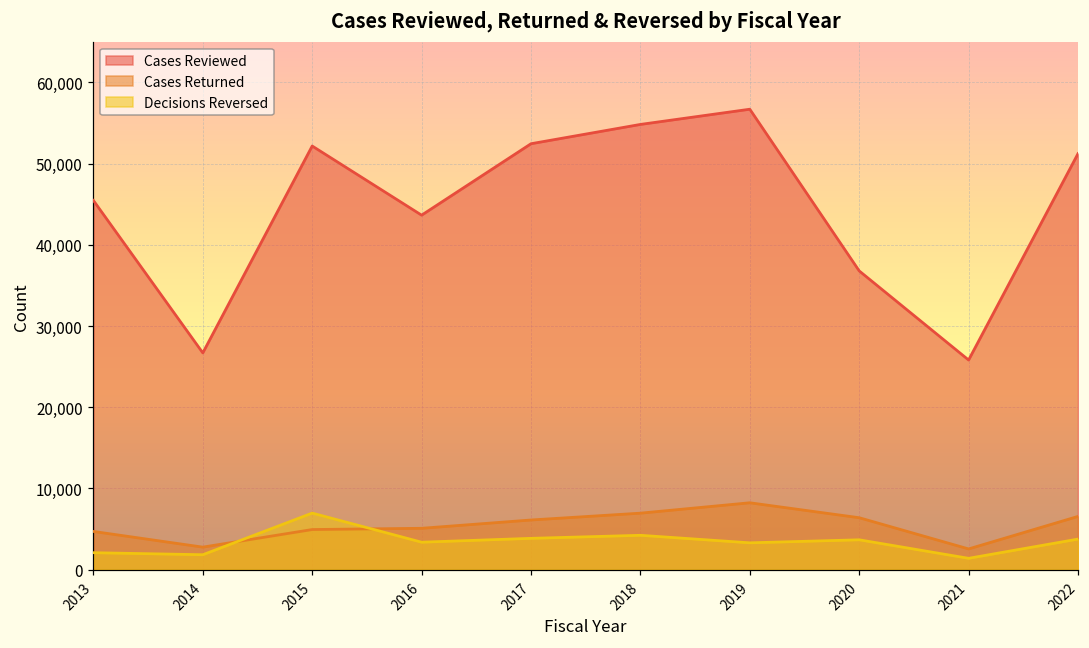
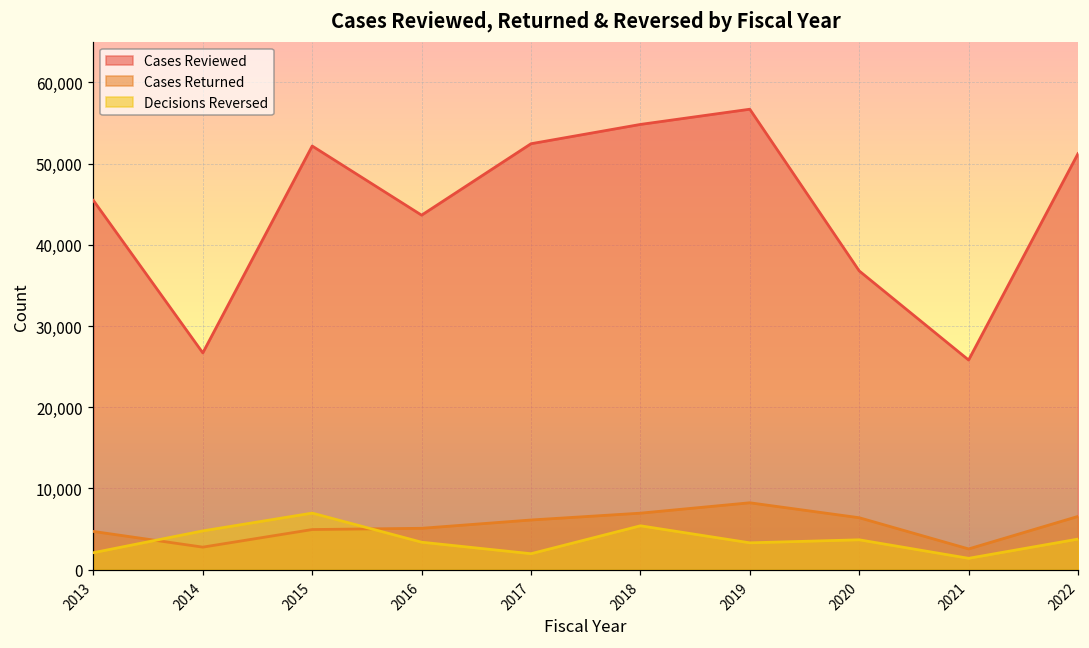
  {
    "Decisions Reversed": {
      "2013": "2,000",
-     "2014": "2,000",
+     "2014": "5,000",
      "2015": "7,000",
      "2016": "3,000",
-     "2017": "4,000",
-     "2018": "4,000",
+     "2017": "2,000",
+     "2018": "5,000",
      "2019": "3,000",
      "2020": "4,000",
      "2021": "1,000",
      "2022": "4,000"
    }
  }
